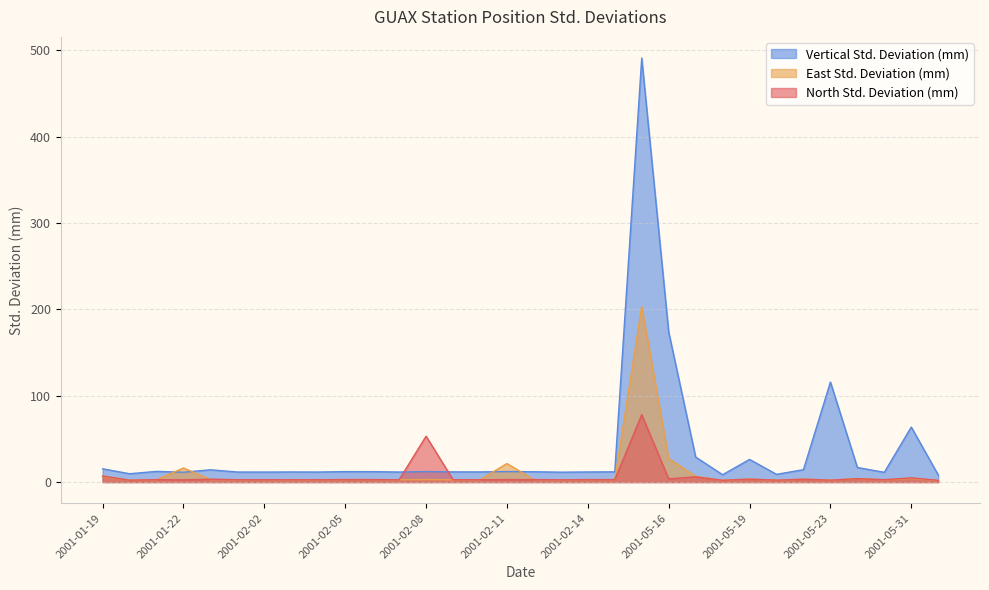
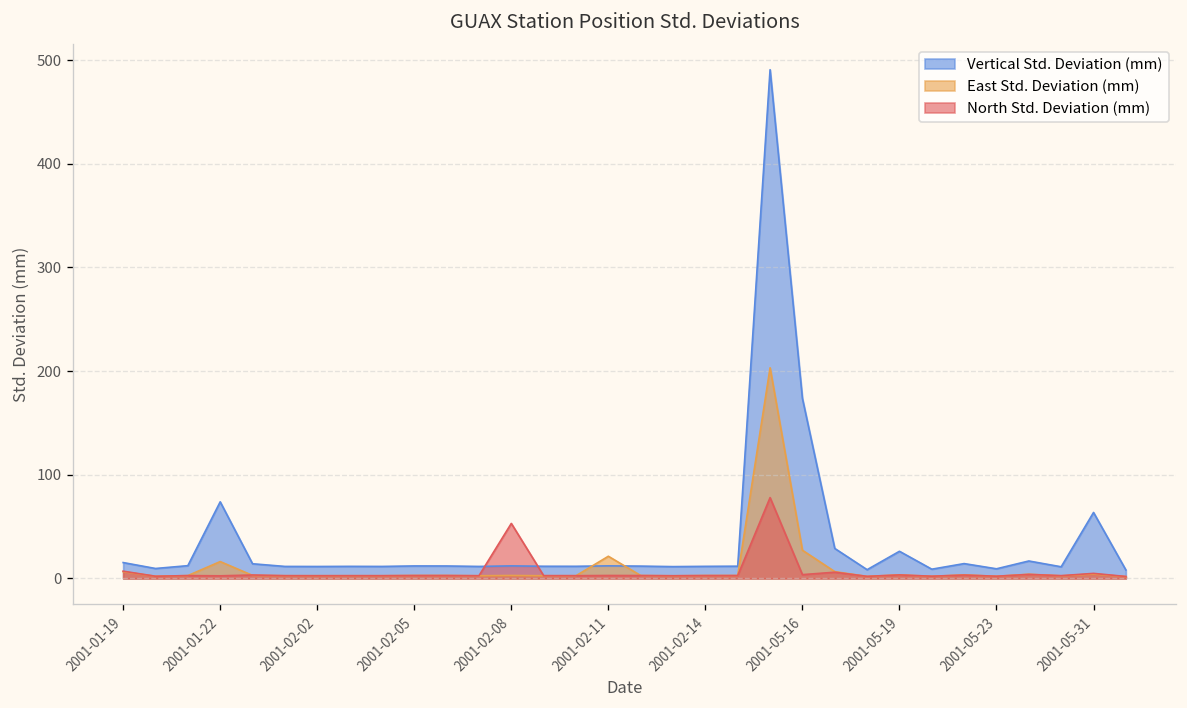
  {
    "Vertical Std. Deviation (mm)": {
      "2001-01-19": 20,
-     "2001-01-22": 10,
+     "2001-01-22": 70,
      "2001-02-02": 10,
      "2001-02-05": 10,
      "2001-02-08": 10,
      "2001-02-11": 10,
      "2001-02-14": 10,
      "2001-05-16": 170,
      "2001-05-19": 30,
-     "2001-05-23": 120,
+     "2001-05-23": 10,
      "2001-05-31": 60
    },
    "East Std. Deviation (mm)": {
      "2001-01-22": 20,
      "2001-02-08": 0,
      "2001-02-11": 20,
      "2001-05-16": 30
    },
    "North Std. Deviation (mm)": {
      "2001-01-22": 0,
      "2001-02-08": 50,
      "2001-02-11": 0,
      "2001-05-16": 0
    }
  }
